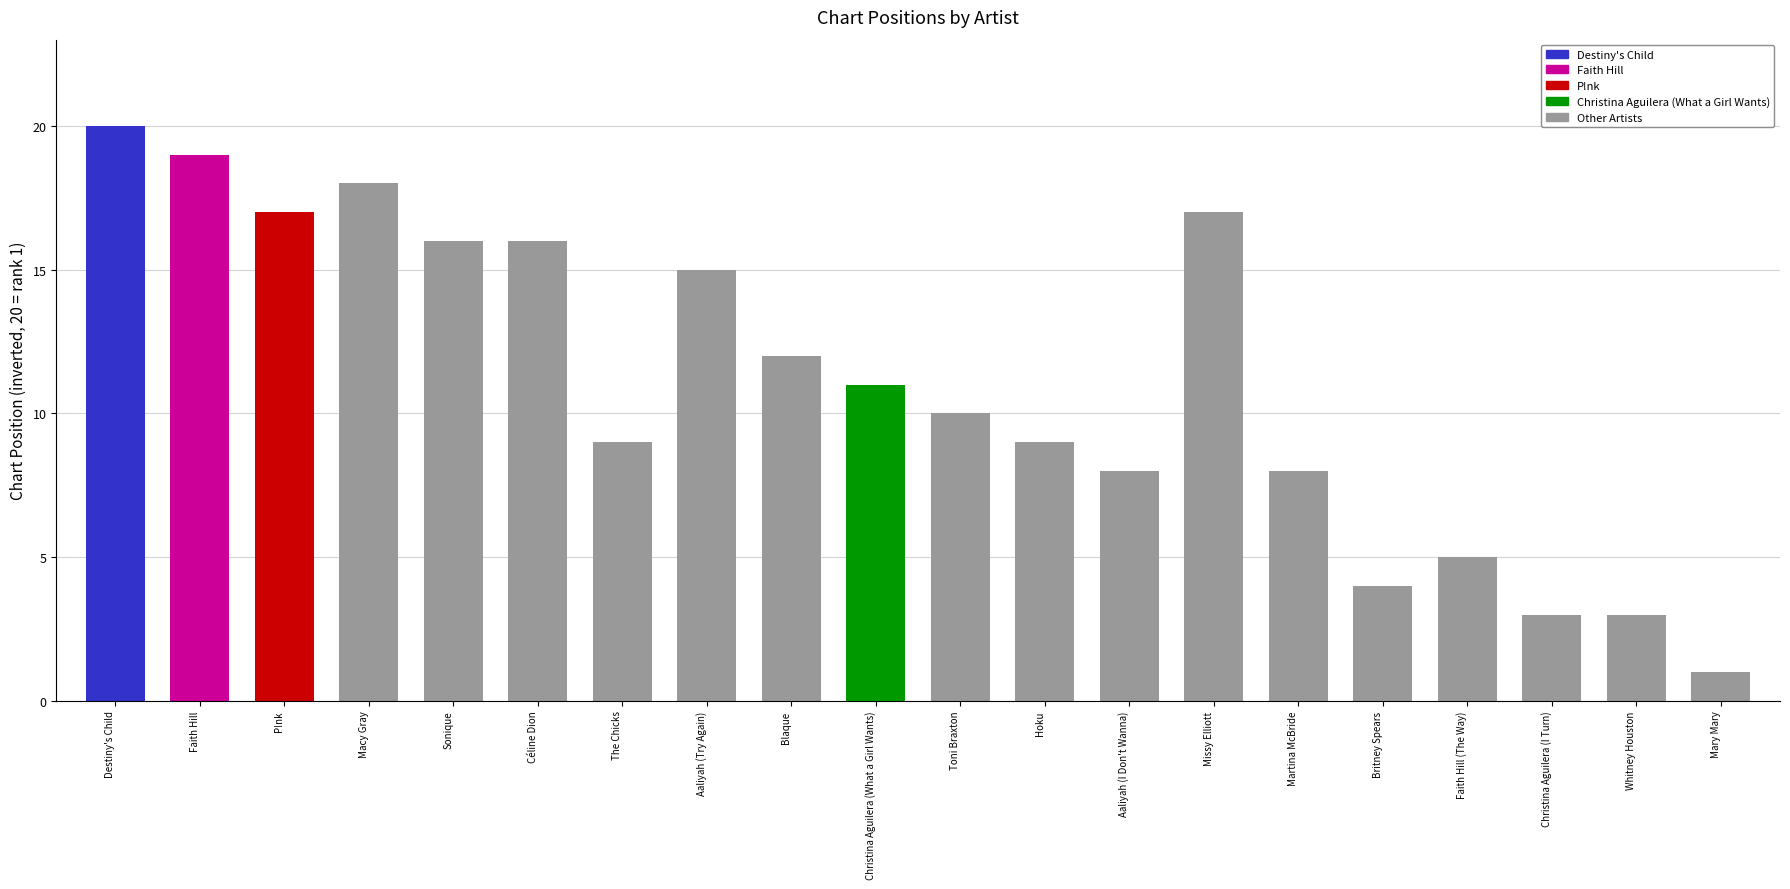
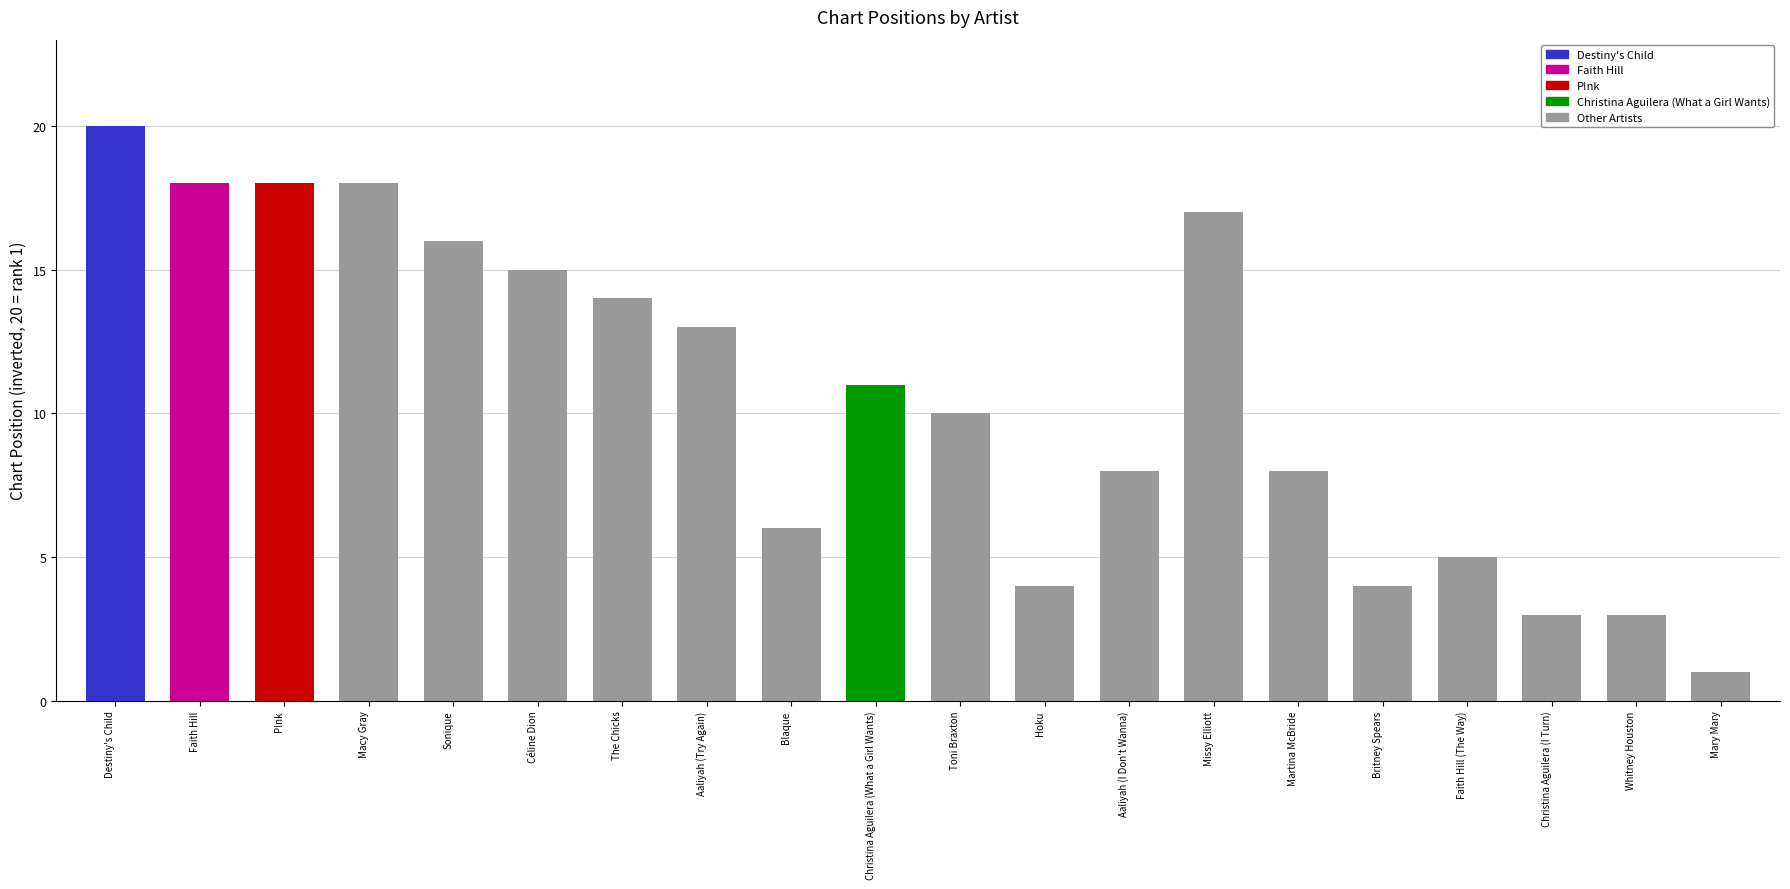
  {
    "Destiny's Child": 20.0,
-   "Faith Hill": 19.0,
-   "P!nk": 17.0,
+   "Faith Hill": 18.0,
+   "P!nk": 18.0,
    "Macy Gray": 18.0,
    "Sonique": 16.0,
-   "Céline Dion": 16.0,
-   "The Chicks": 9.0,
-   "Aaliyah (Try Again)": 15.0,
-   "Blaque": 12.0,
+   "Céline Dion": 15.0,
+   "The Chicks": 14.0,
+   "Aaliyah (Try Again)": 13.0,
+   "Blaque": 6.0,
    "Christina Aguilera (What a Girl Wants)": 11.0,
    "Toni Braxton": 10.0,
-   "Hoku": 9.0,
+   "Hoku": 4.0,
    "Aaliyah (I Don't Wanna)": 8.0,
    "Missy Elliott": 17.0,
    "Martina McBride": 8.0,
    "Britney Spears": 4.0,
    "Faith Hill (The Way)": 5.0,
    "Christina Aguilera (I Turn)": 3.0,
    "Whitney Houston": 3.0,
    "Mary Mary": 1.0
  }
